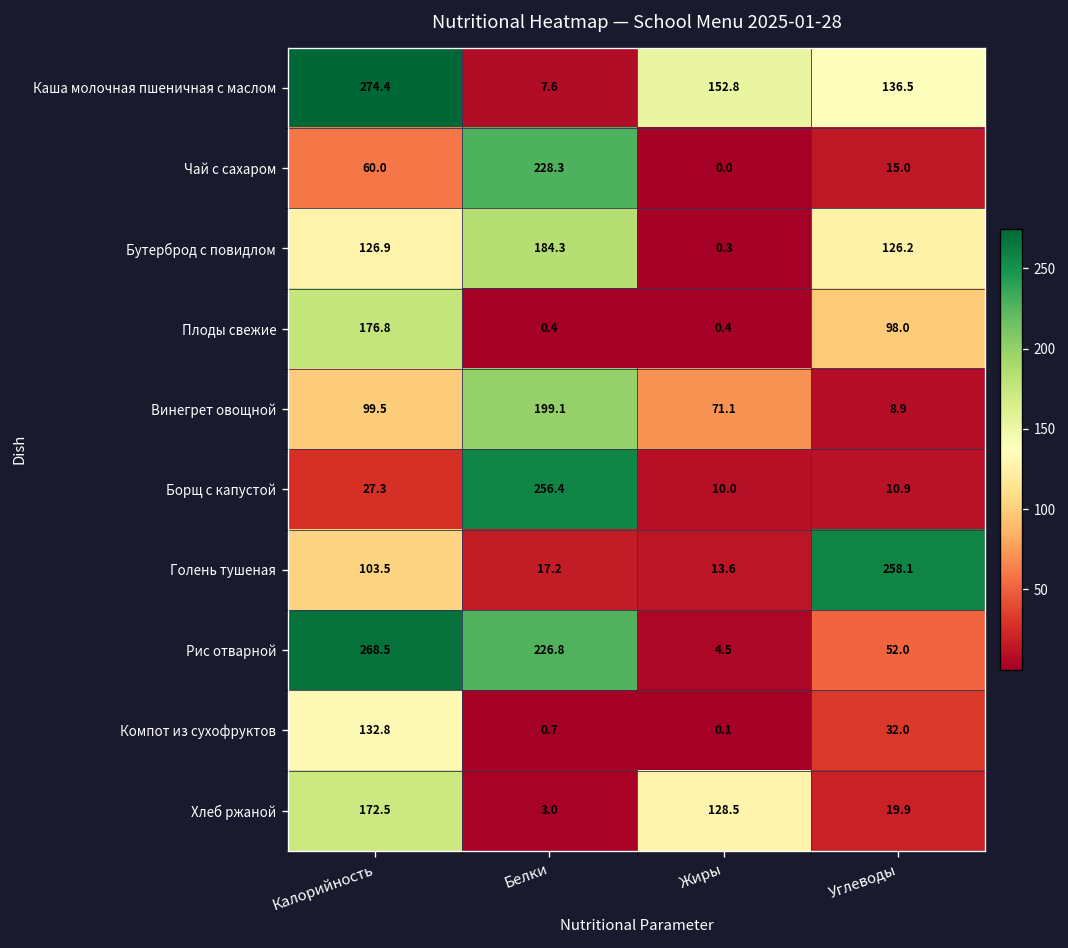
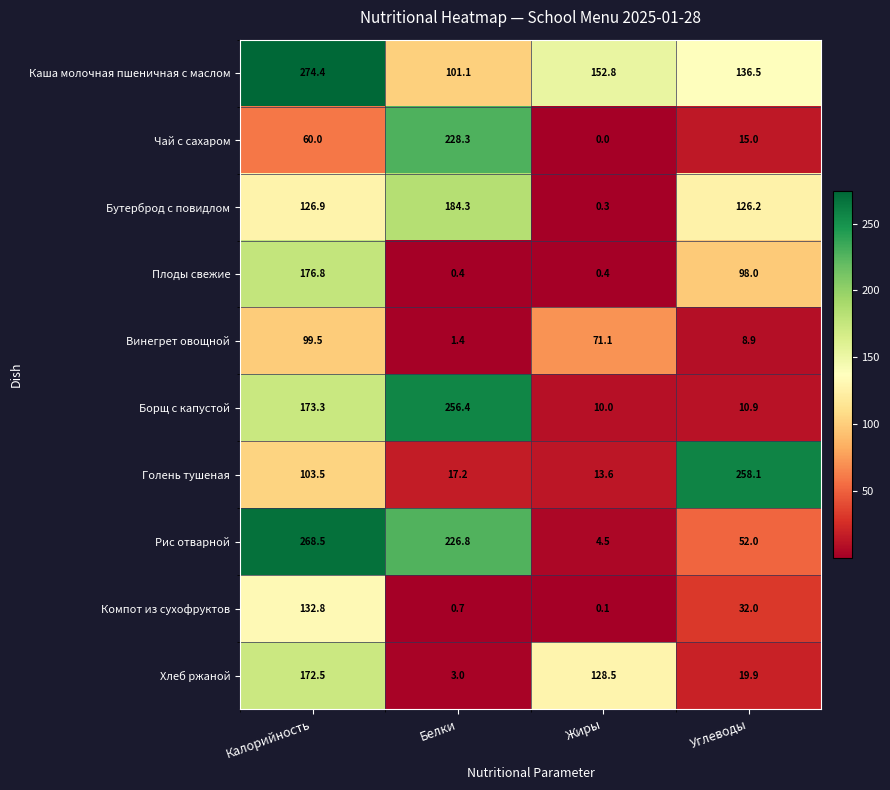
  {
    "Каша молочная пшеничная с маслом": {
      "Калорийность": 274.4,
-     "Белки": 7.6,
+     "Белки": 101.1,
      "Жиры": 152.8,
      "Углеводы": 136.5
    },
    "Чай с сахаром": {
      "Калорийность": 60.0,
      "Белки": 228.3,
      "Жиры": 0.0,
      "Углеводы": 15.0
    },
    "Бутерброд с повидлом": {
      "Калорийность": 126.9,
      "Белки": 184.3,
      "Жиры": 0.3,
      "Углеводы": 126.2
    },
    "Плоды свежие": {
      "Калорийность": 176.8,
      "Белки": 0.4,
      "Жиры": 0.4,
      "Углеводы": 98.0
    },
    "Винегрет овощной": {
      "Калорийность": 99.5,
-     "Белки": 199.1,
+     "Белки": 1.4,
      "Жиры": 71.1,
      "Углеводы": 8.9
    },
    "Борщ с капустой": {
-     "Калорийность": 27.3,
+     "Калорийность": 173.3,
      "Белки": 256.4,
      "Жиры": 10.0,
      "Углеводы": 10.9
    },
    "Голень тушеная": {
      "Калорийность": 103.5,
      "Белки": 17.2,
      "Жиры": 13.6,
      "Углеводы": 258.1
    },
    "Рис отварной": {
      "Калорийность": 268.5,
      "Белки": 226.8,
      "Жиры": 4.5,
      "Углеводы": 52.0
    },
    "Компот из сухофруктов": {
      "Калорийность": 132.8,
      "Белки": 0.7,
      "Жиры": 0.1,
      "Углеводы": 32.0
    },
    "Хлеб ржаной": {
      "Калорийность": 172.5,
      "Белки": 3.0,
      "Жиры": 128.5,
      "Углеводы": 19.9
    }
  }
